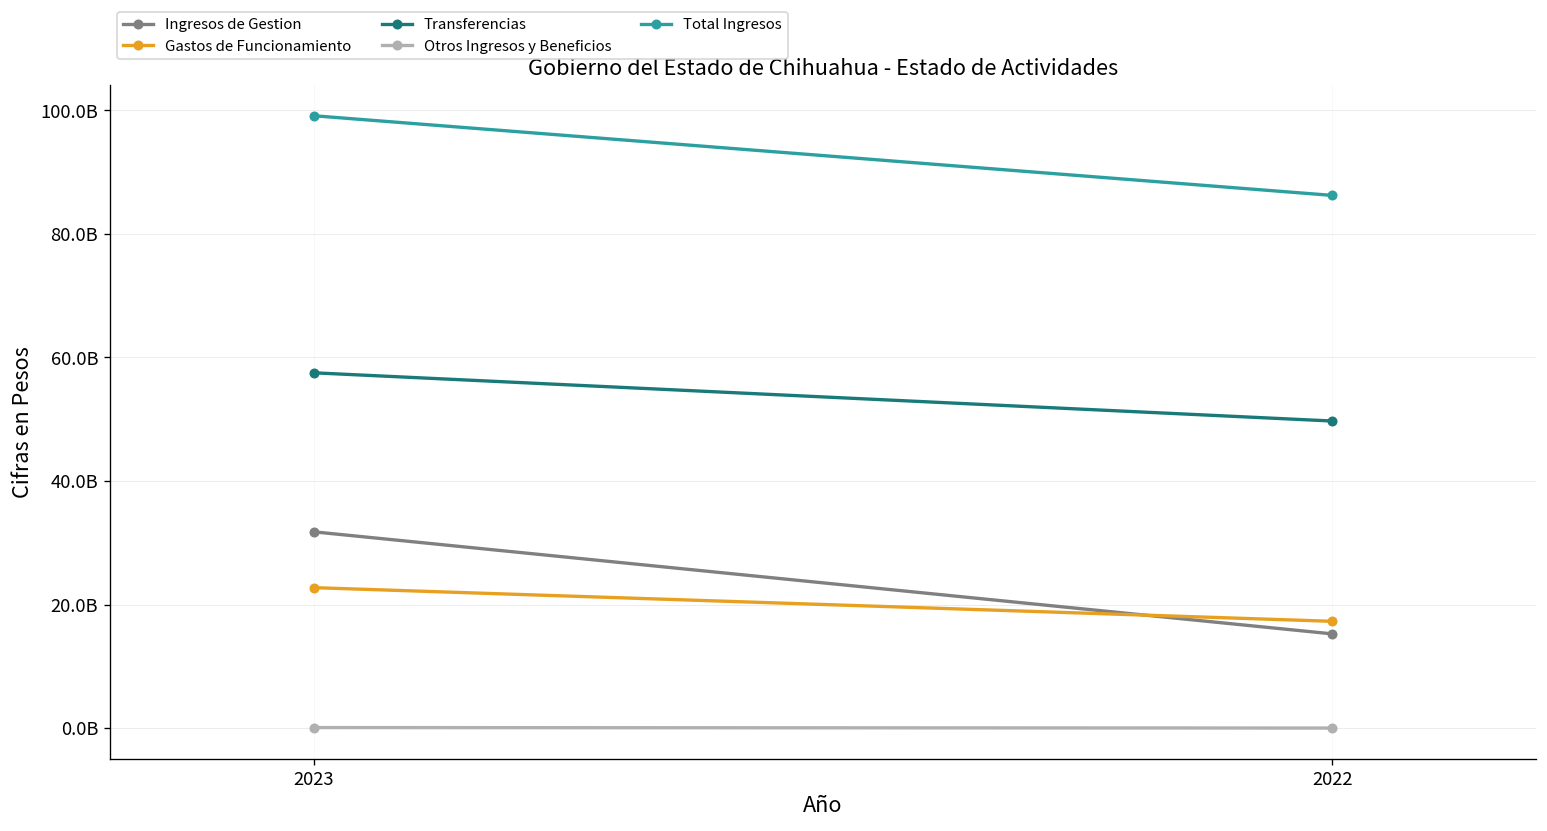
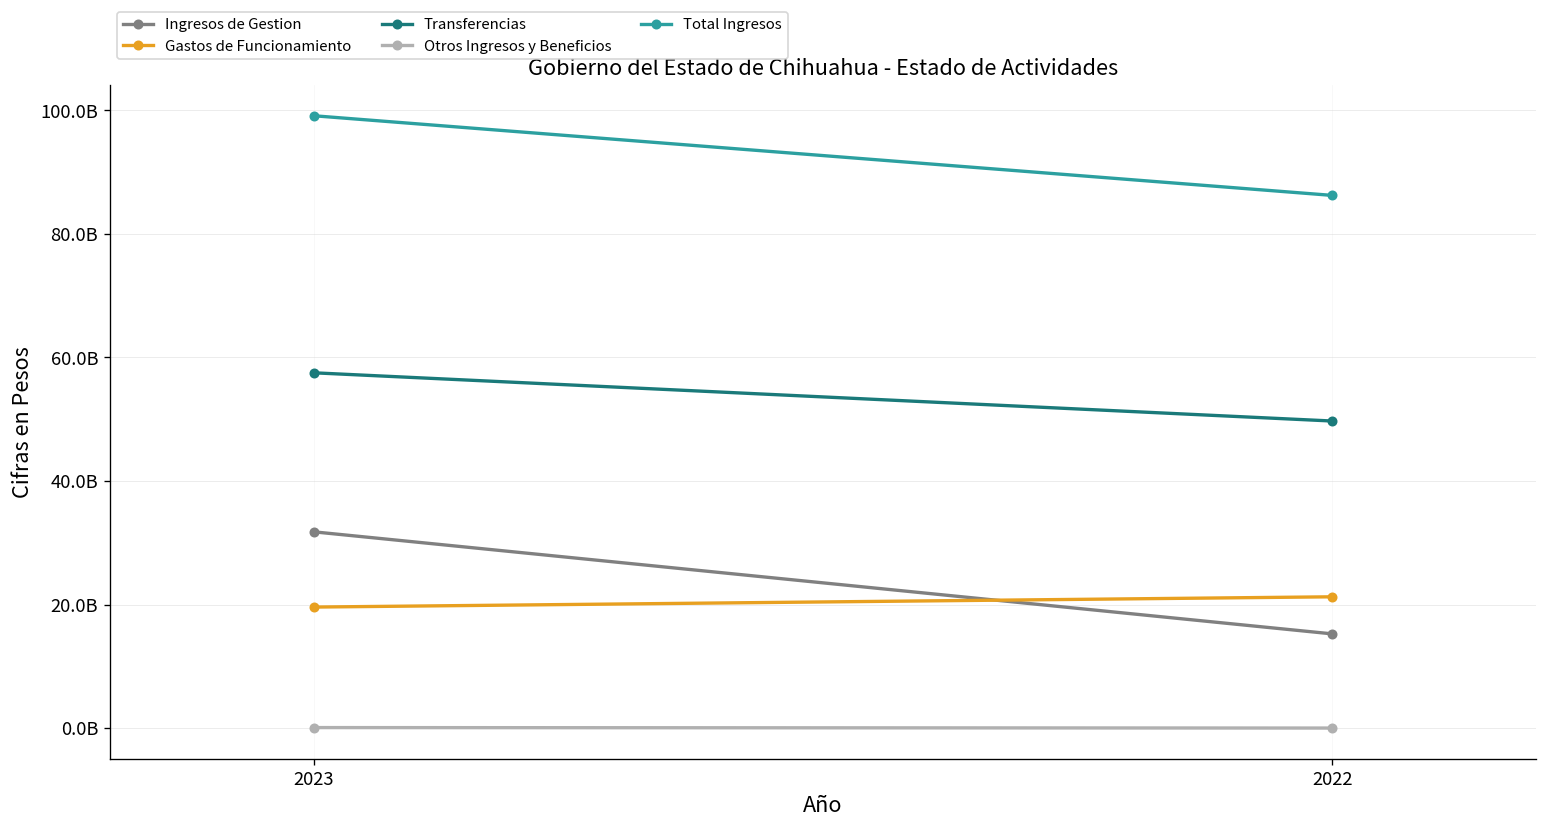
  {
    "Ingresos de Gestion": {
      "2023": 32000000000,
      "2022": 15000000000
    },
    "Gastos de Funcionamiento": {
-     "2023": 23000000000,
-     "2022": 17000000000
+     "2023": 20000000000,
+     "2022": 21000000000
    },
    "Otros Ingresos y Beneficios": {
      "2023": 0,
      "2022": 0
    }
  }
